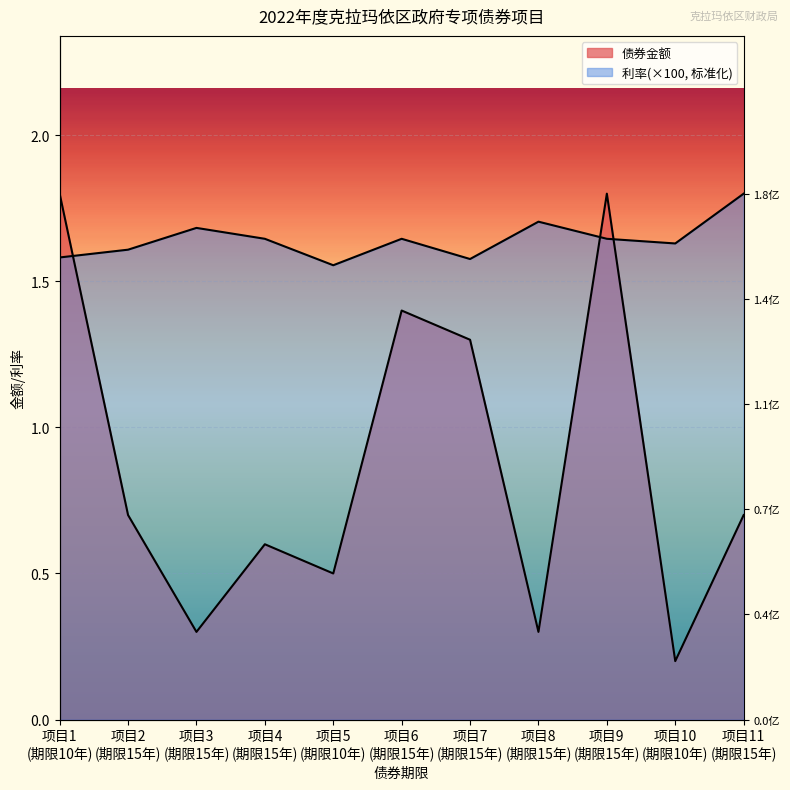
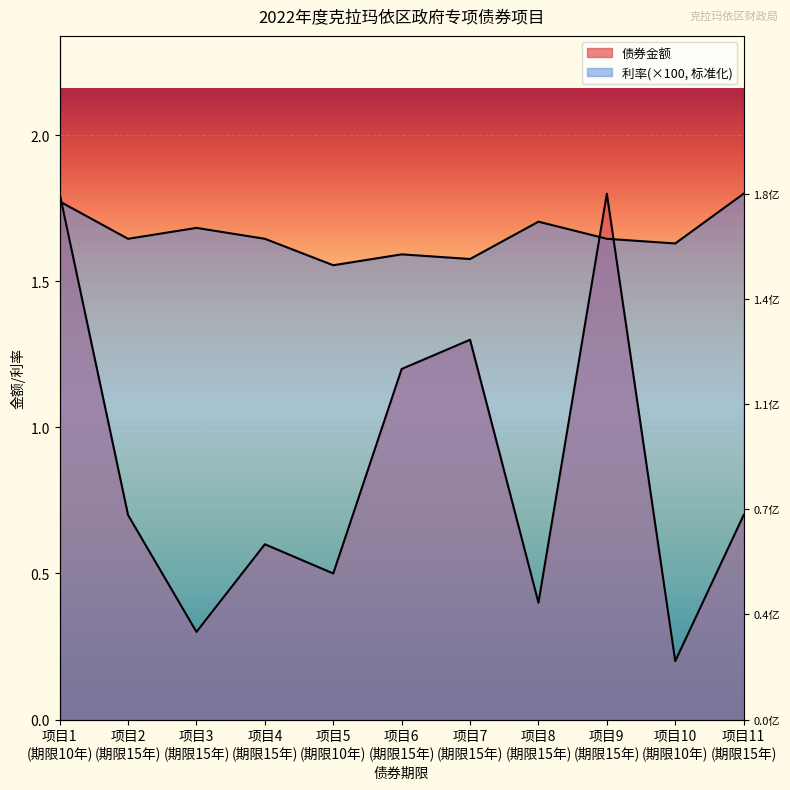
  {
    "债券金额": {
      "项目1 (期限10年)": 1.8,
      "项目2 (期限15年)": 0.7,
      "项目3 (期限15年)": 0.3,
      "项目4 (期限15年)": 0.6,
      "项目5 (期限10年)": 0.5,
-     "项目6 (期限15年)": 1.4,
+     "项目6 (期限15年)": 1.2,
      "项目7 (期限15年)": 1.3,
-     "项目8 (期限15年)": 0.3,
+     "项目8 (期限15年)": 0.4,
      "项目9 (期限15年)": 1.8,
      "项目10 (期限10年)": 0.2,
      "项目11 (期限15年)": 0.7
    },
    "利率(×100, 标准化)": {
-     "项目1 (期限10年)": 1.58,
-     "项目2 (期限15年)": 1.61,
+     "项目1 (期限10年)": 1.77,
+     "项目2 (期限15年)": 1.65,
      "项目3 (期限15年)": 1.68,
      "项目4 (期限15年)": 1.65,
      "项目5 (期限10年)": 1.56,
-     "项目6 (期限15年)": 1.65,
+     "项目6 (期限15年)": 1.59,
      "项目7 (期限15年)": 1.58,
      "项目8 (期限15年)": 1.70,
      "项目9 (期限15年)": 1.65,
      "项目10 (期限10年)": 1.63,
      "项目11 (期限15年)": 1.80
    }
  }
